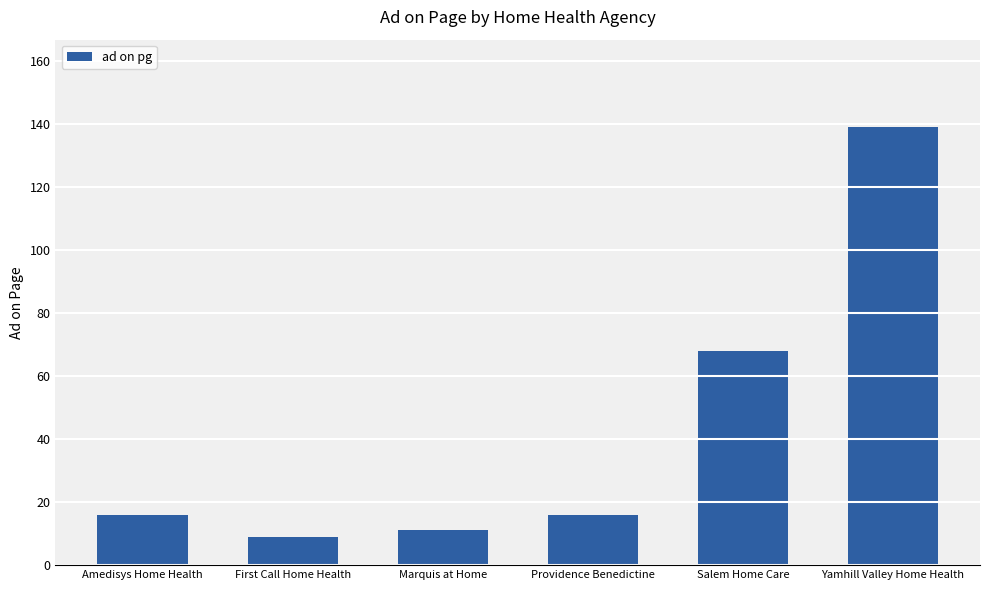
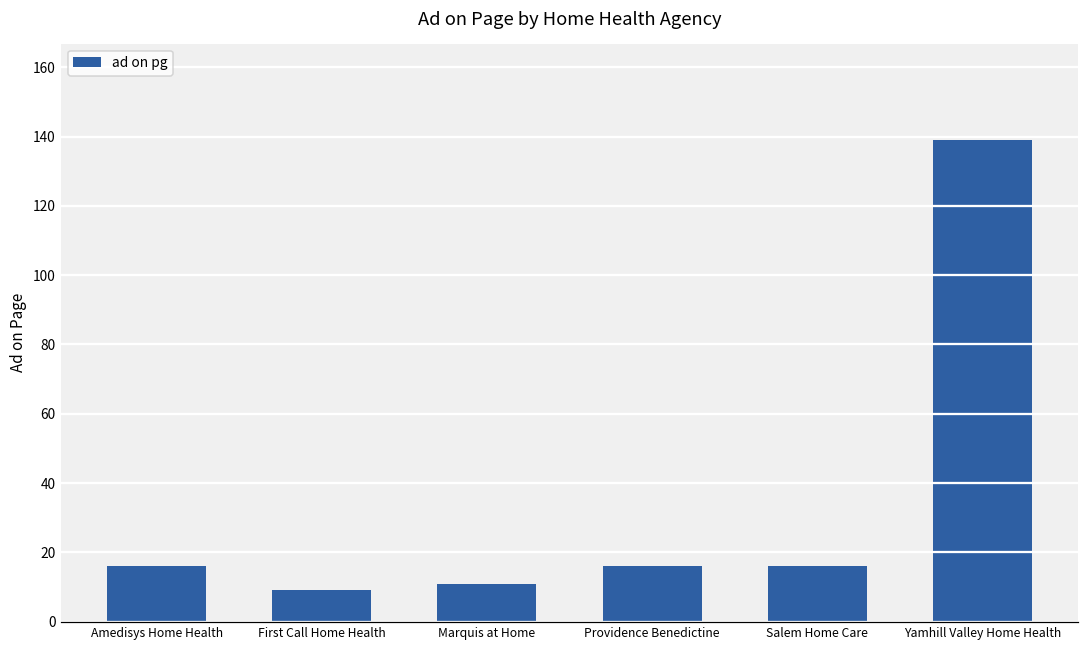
  {
    "Amedisys Home Health": 16,
    "First Call Home Health": 9,
    "Marquis at Home": 11,
    "Providence Benedictine": 16,
-   "Salem Home Care": 68,
+   "Salem Home Care": 16,
    "Yamhill Valley Home Health": 139
  }
